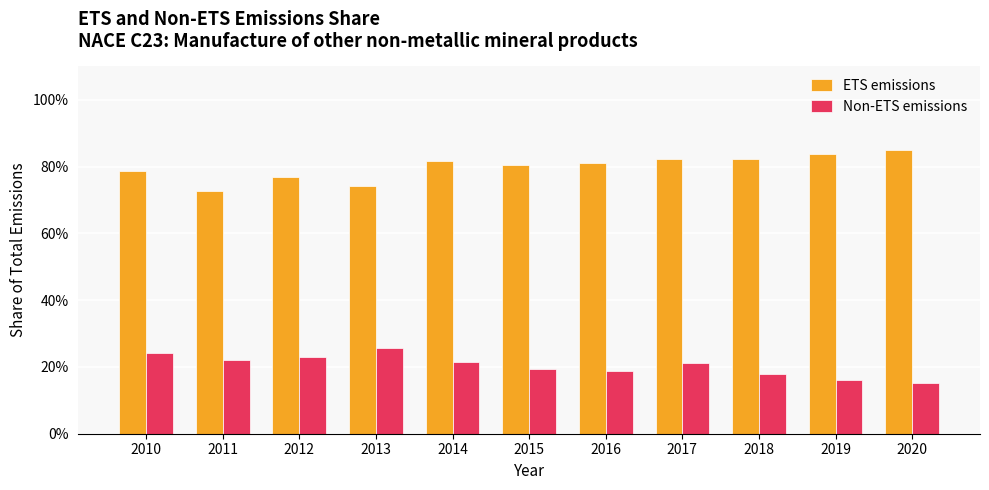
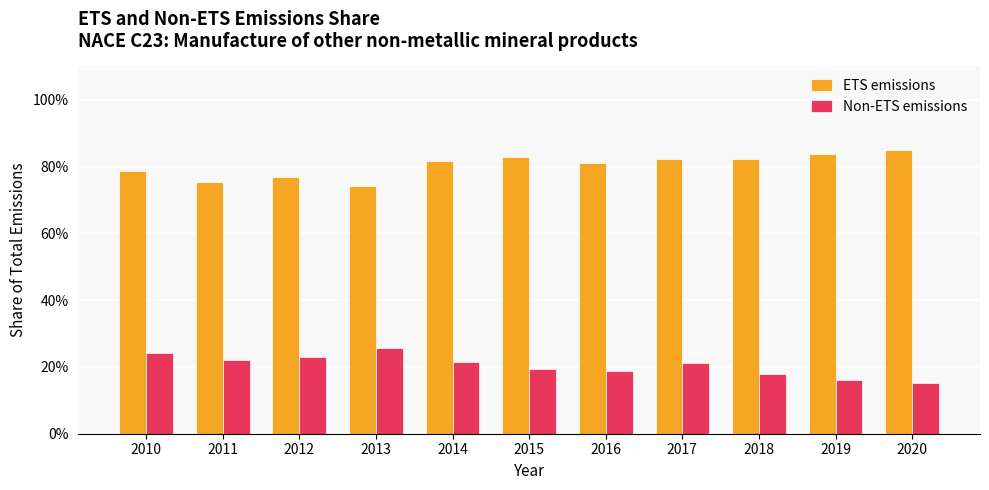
  {
    "ETS emissions": {
      "2010": "79%",
-     "2011": "73%",
+     "2011": "75%",
      "2012": "77%",
      "2013": "74%",
      "2014": "82%",
-     "2015": "81%",
+     "2015": "83%",
      "2016": "81%",
      "2017": "82%",
      "2018": "82%",
      "2019": "84%",
      "2020": "85%"
    },
    "Non-ETS emissions": {
      "2010": "24%",
      "2011": "22%",
      "2012": "23%",
      "2013": "26%",
      "2014": "21%",
      "2015": "20%",
      "2016": "19%",
      "2017": "21%",
      "2018": "18%",
      "2019": "16%",
      "2020": "15%"
    }
  }
